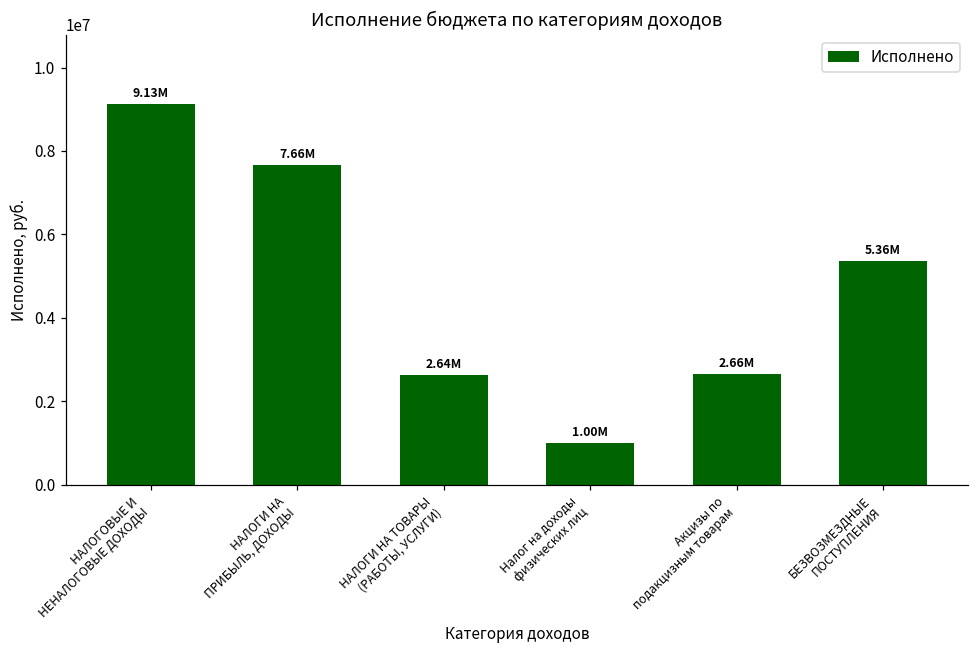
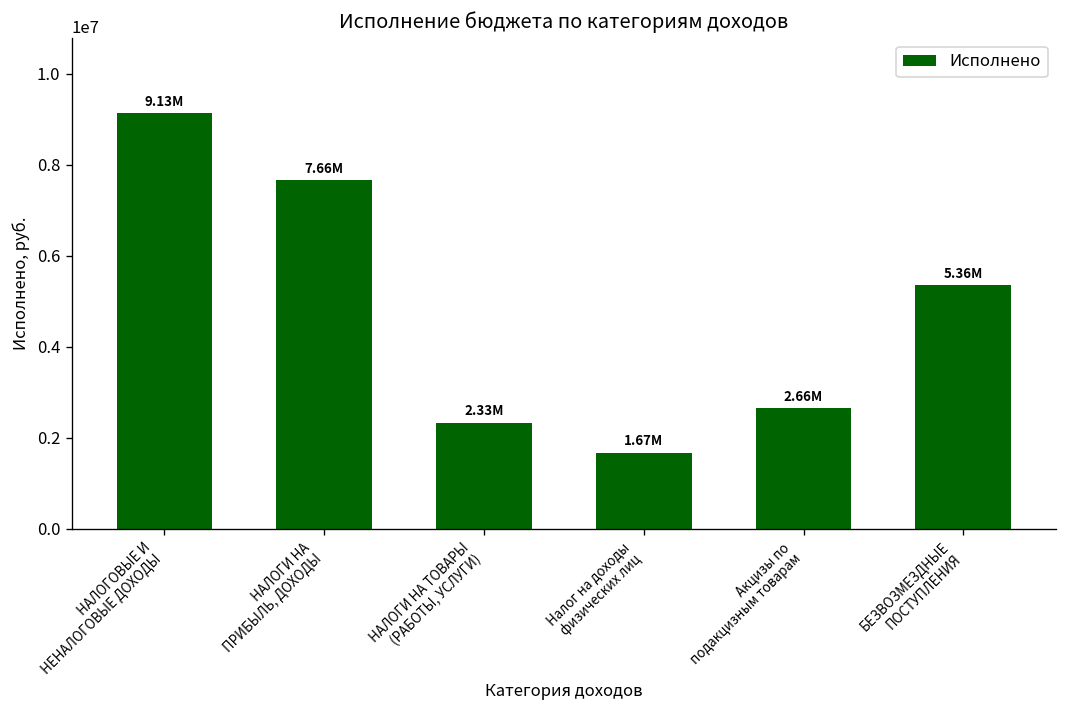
  {
    "НАЛОГОВЫЕ И НЕНАЛОГОВЫЕ ДОХОДЫ": "9.13M",
    "НАЛОГИ НА ПРИБЫЛЬ, ДОХОДЫ": "7.66M",
-   "НАЛОГИ НА ТОВАРЫ (РАБОТЫ, УСЛУГИ)": "2.64M",
-   "Налог на доходы физических лиц": "1.00M",
+   "НАЛОГИ НА ТОВАРЫ (РАБОТЫ, УСЛУГИ)": "2.33M",
+   "Налог на доходы физических лиц": "1.67M",
    "Акцизы по подакцизным товарам": "2.66M",
    "БЕЗВОЗМЕЗДНЫЕ ПОСТУПЛЕНИЯ": "5.36M"
  }
